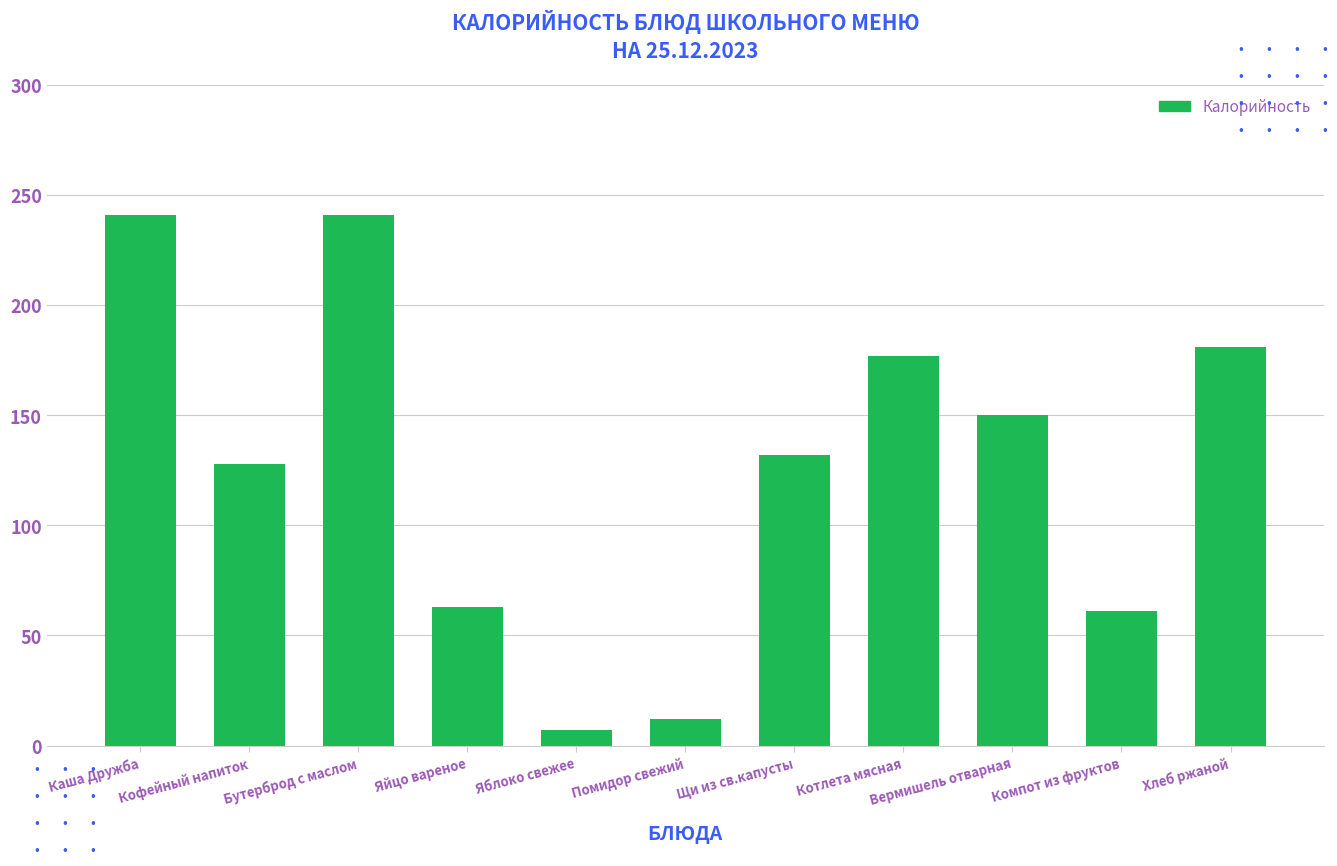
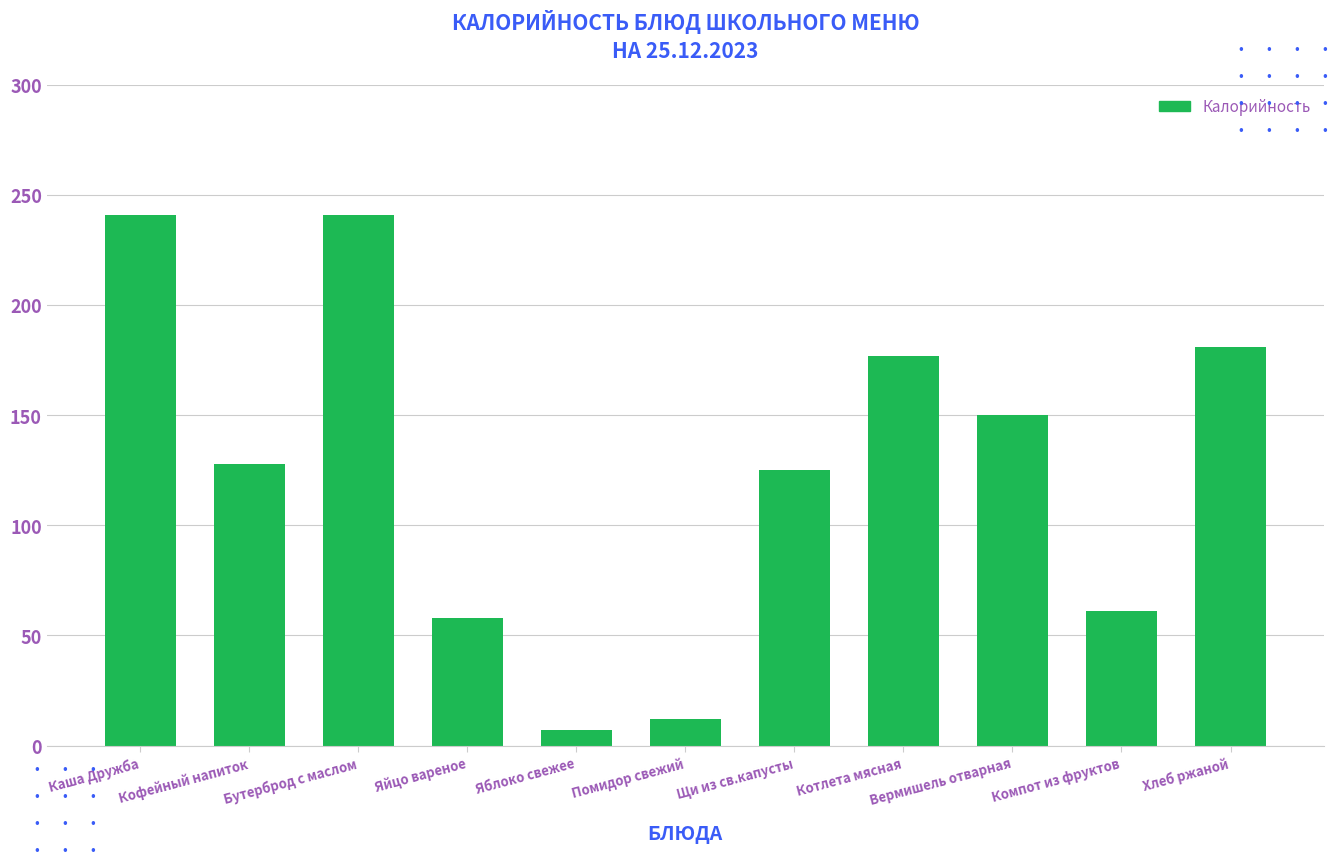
  {
    "Каша Дружба": 241,
    "Кофейный напиток": 128,
    "Бутерброд с маслом": 241,
-   "Яйцо вареное": 63,
+   "Яйцо вареное": 58,
    "Яблоко свежее": 7,
    "Помидор свежий": 12,
-   "Щи из св.капусты": 132,
+   "Щи из св.капусты": 125,
    "Котлета мясная": 177,
    "Вермишель отварная": 150,
    "Компот из фруктов": 61,
    "Хлеб ржаной": 181
  }
